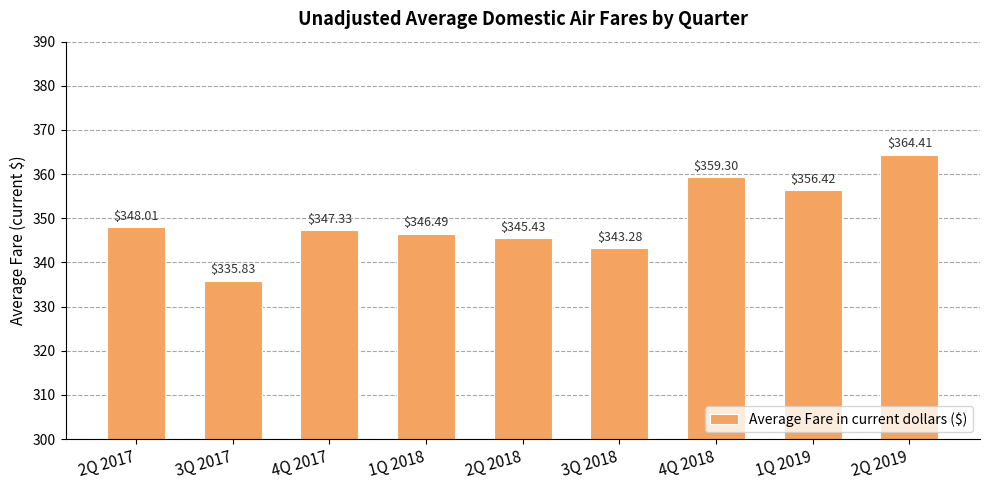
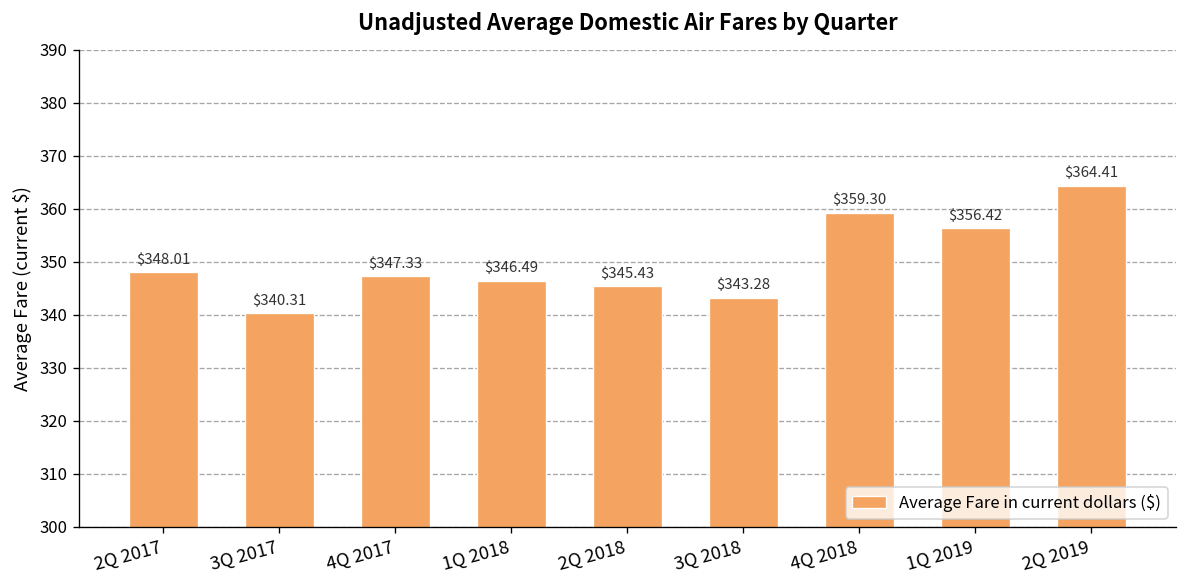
  {
    "2Q 2017": "$348.01",
-   "3Q 2017": "$335.83",
+   "3Q 2017": "$340.31",
    "4Q 2017": "$347.33",
    "1Q 2018": "$346.49",
    "2Q 2018": "$345.43",
    "3Q 2018": "$343.28",
    "4Q 2018": "$359.30",
    "1Q 2019": "$356.42",
    "2Q 2019": "$364.41"
  }
